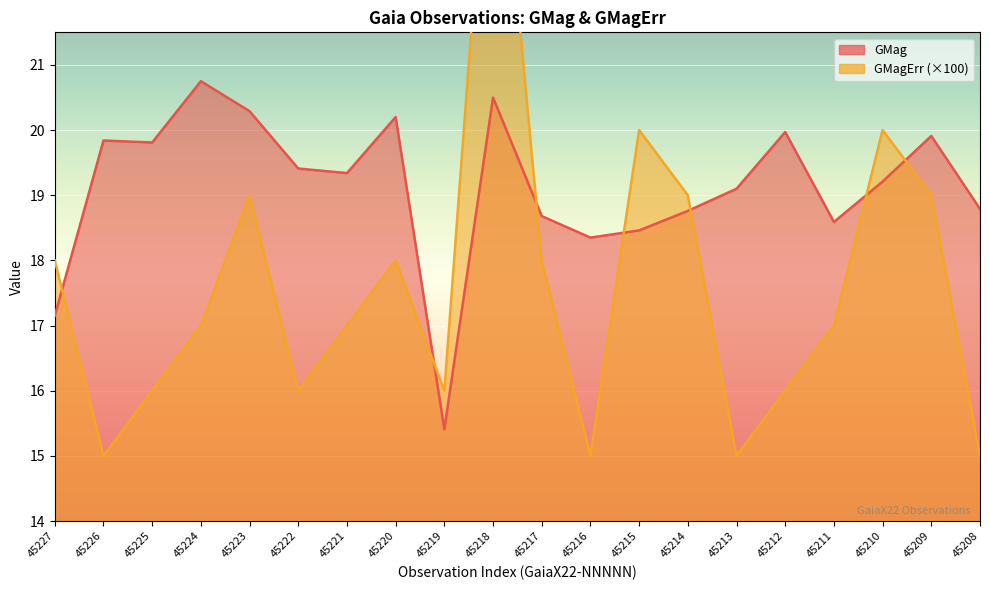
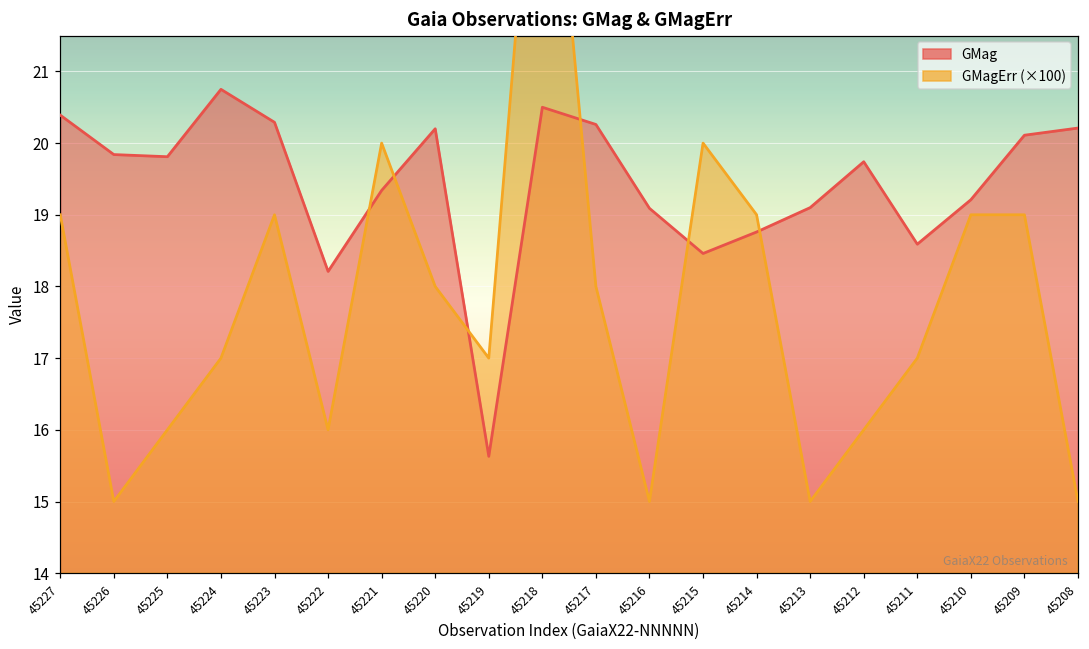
  {
    "GMag": {
-     "45227": 17.2,
+     "45227": 20.4,
      "45226": 19.8,
      "45225": 19.8,
      "45224": 20.8,
      "45223": 20.3,
-     "45222": 19.4,
+     "45222": 18.2,
      "45221": 19.3,
      "45220": 20.2,
-     "45219": 15.4,
+     "45219": 15.6,
      "45218": 20.5,
-     "45217": 18.7,
-     "45216": 18.4,
+     "45217": 20.3,
+     "45216": 19.1,
      "45215": 18.5,
      "45214": 18.8,
      "45213": 19.1,
-     "45212": 20.0,
+     "45212": 19.7,
      "45211": 18.6,
      "45210": 19.2,
-     "45209": 19.9,
-     "45208": 18.8
+     "45209": 20.1,
+     "45208": 20.2
    },
    "GMagErr (×100)": {
-     "45227": 18.0,
+     "45227": 19.0,
      "45226": 15.0,
      "45225": 16.0,
      "45224": 17.0,
      "45223": 19.0,
      "45222": 16.0,
-     "45221": 17.0,
+     "45221": 20.0,
      "45220": 18.0,
-     "45219": 16.0,
+     "45219": 17.0,
      "45217": 18.0,
      "45216": 15.0,
      "45215": 20.0,
      "45214": 19.0,
      "45213": 15.0,
      "45212": 16.0,
      "45211": 17.0,
-     "45210": 20.0,
+     "45210": 19.0,
      "45209": 19.0,
      "45208": 15.0
    }
  }
